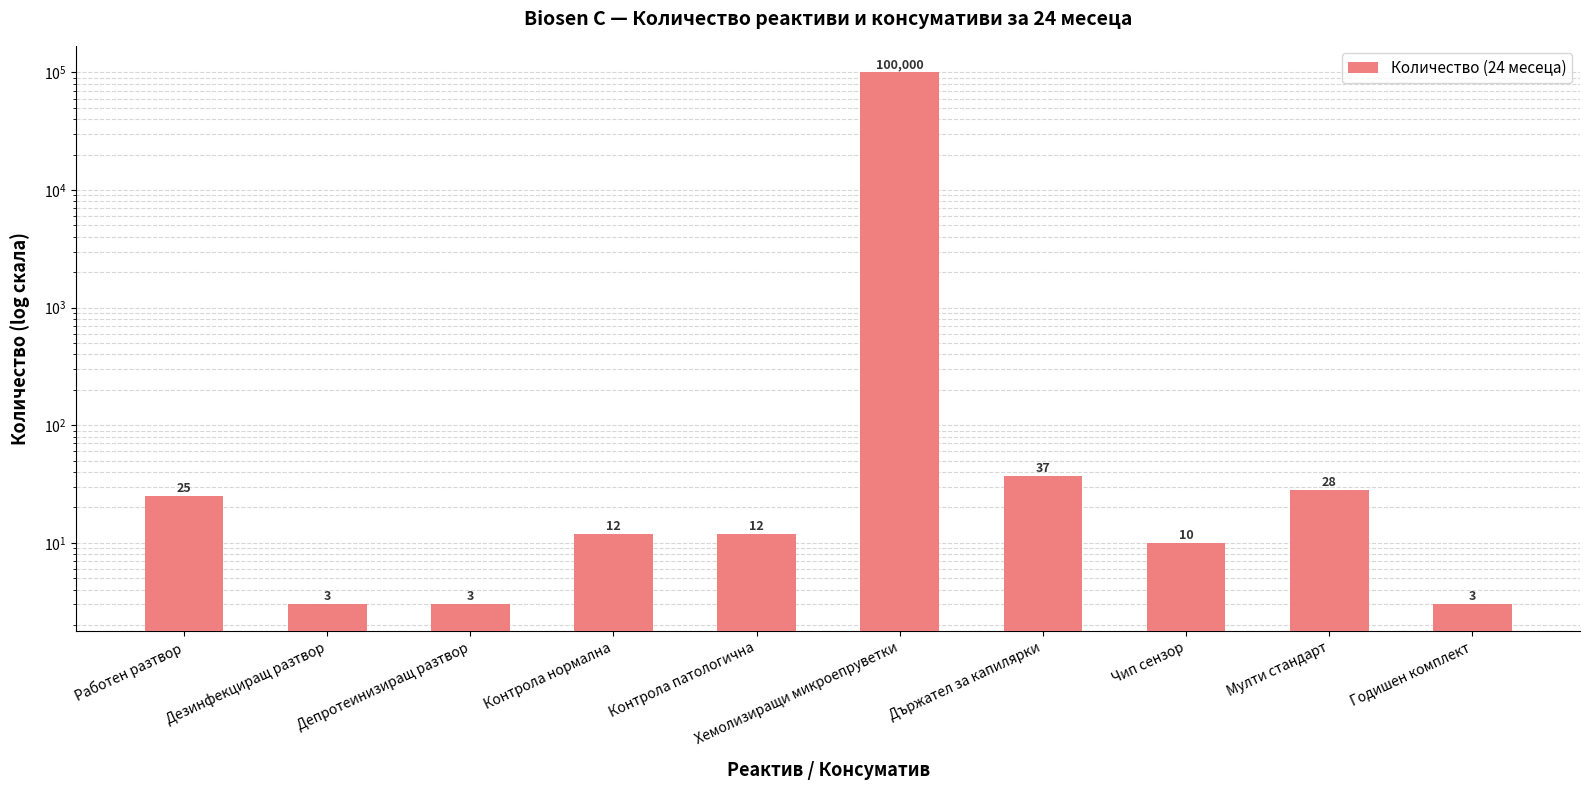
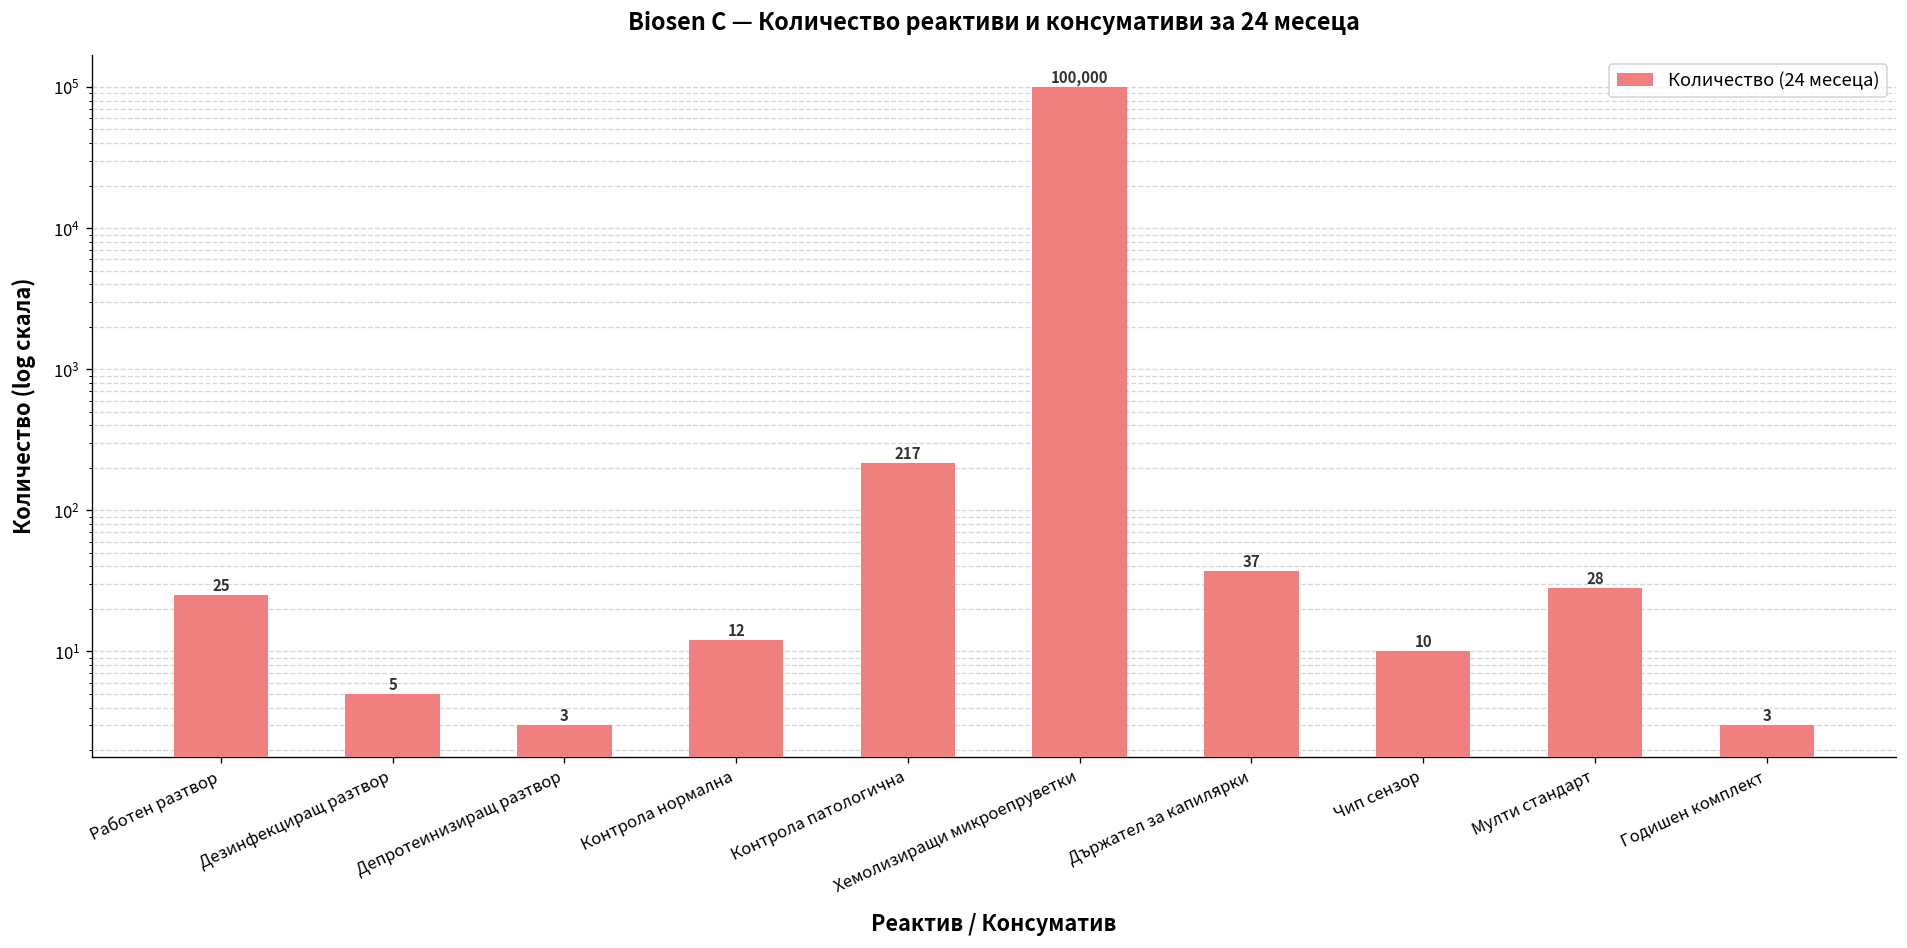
  {
    "Работен разтвор": "25",
-   "Дезинфекциращ разтвор": "3",
+   "Дезинфекциращ разтвор": "5",
    "Депротеинизиращ разтвор": "3",
    "Контрола нормална": "12",
-   "Контрола патологична": "12",
+   "Контрола патологична": "217",
    "Хемолизиращи микроепруветки": "100,000",
    "Държател за капилярки": "37",
    "Чип сензор": "10",
    "Мулти стандарт": "28",
    "Годишен комплект": "3"
  }
